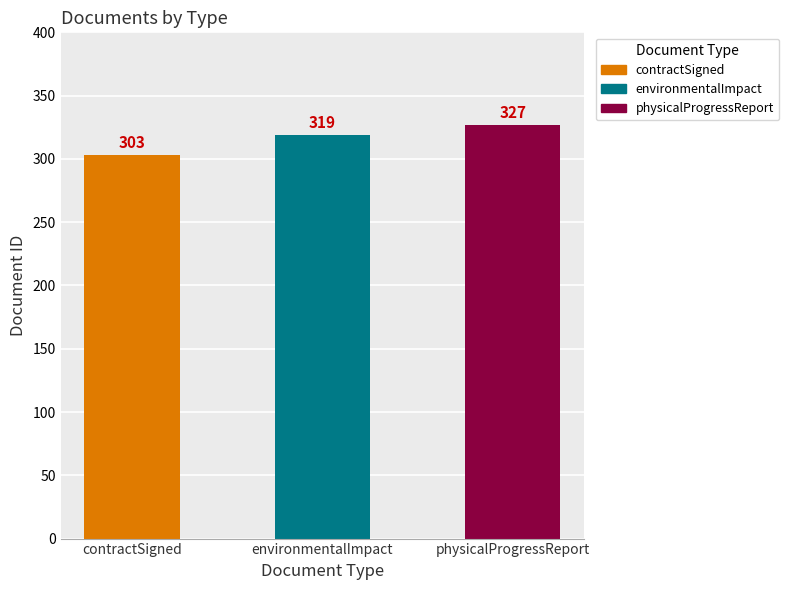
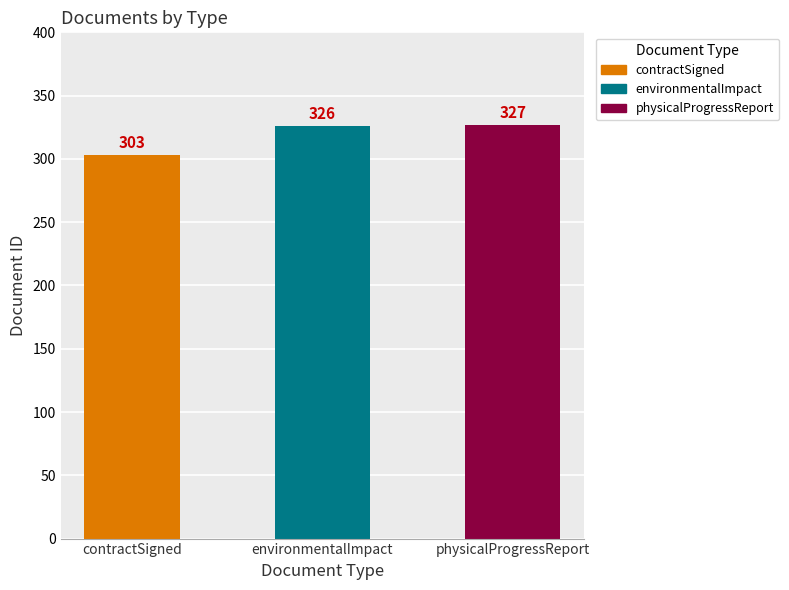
  {
    "contractSigned": 303,
-   "environmentalImpact": 319,
+   "environmentalImpact": 326,
    "physicalProgressReport": 327
  }
